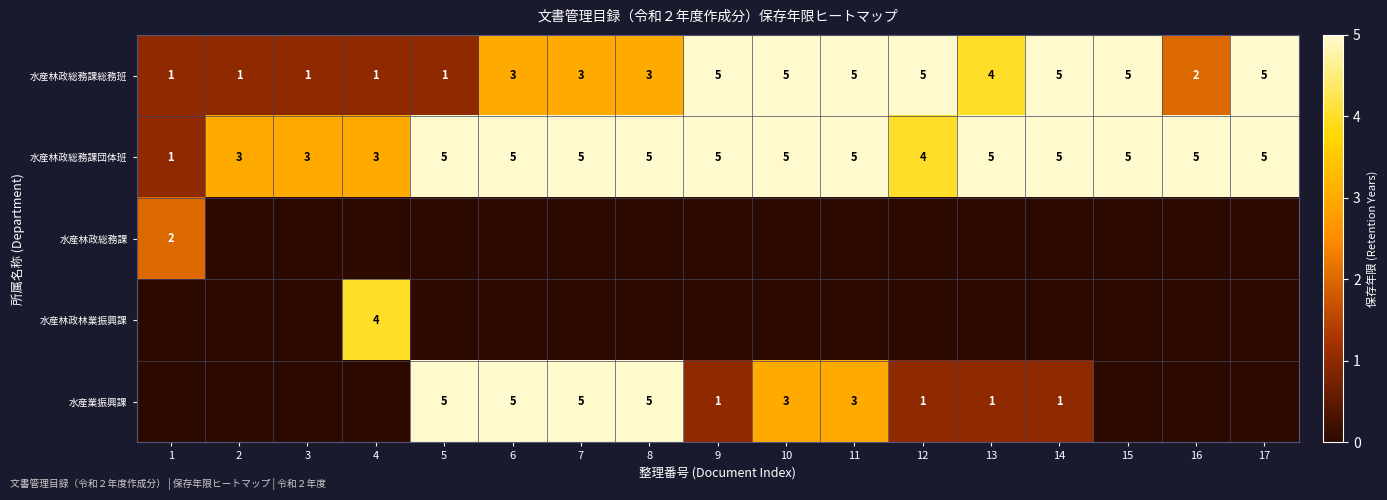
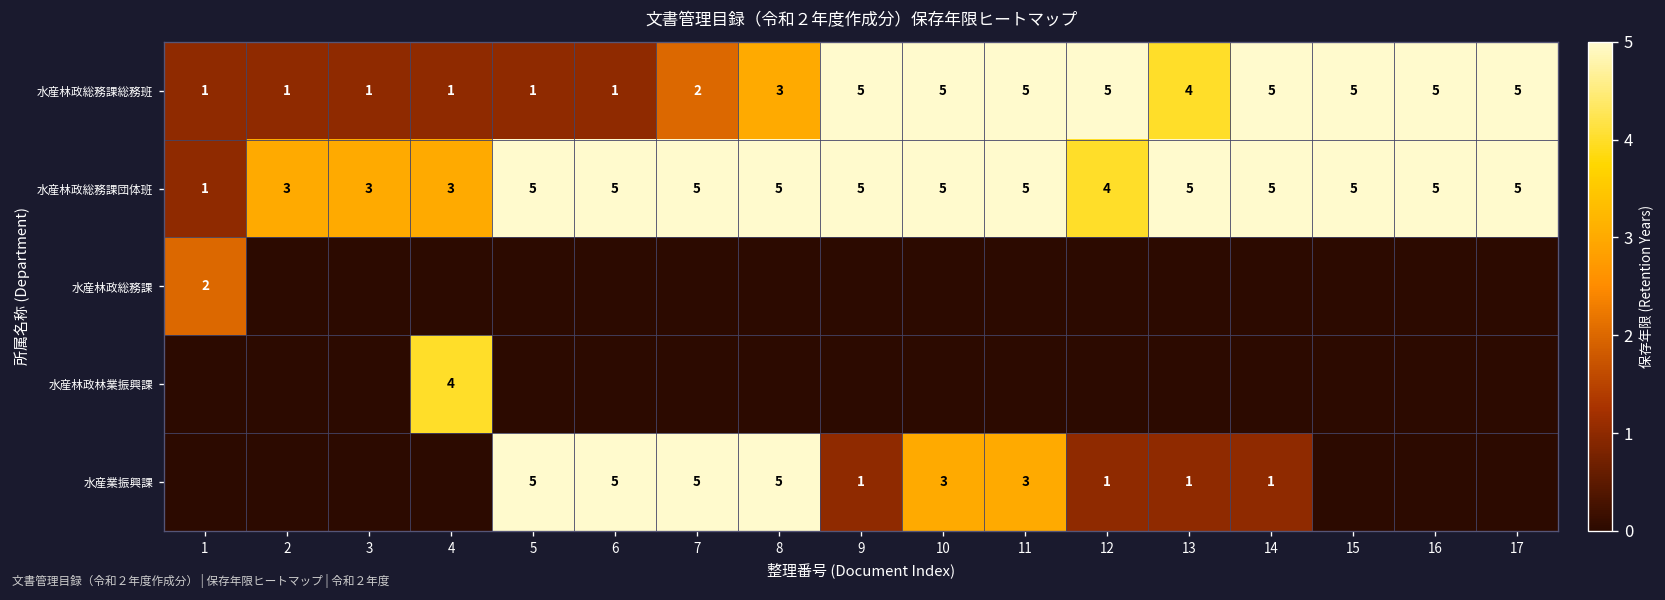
  {
    "水産林政総務課総務班": {
      "1": 1,
      "2": 1,
      "3": 1,
      "4": 1,
      "5": 1,
-     "6": 3,
-     "7": 3,
+     "6": 1,
+     "7": 2,
      "8": 3,
      "9": 5,
      "10": 5,
      "11": 5,
      "12": 5,
      "13": 4,
      "14": 5,
      "15": 5,
-     "16": 2,
+     "16": 5,
      "17": 5
    },
    "水産林政総務課団体班": {
      "1": 1,
      "2": 3,
      "3": 3,
      "4": 3,
      "5": 5,
      "6": 5,
      "7": 5,
      "8": 5,
      "9": 5,
      "10": 5,
      "11": 5,
      "12": 4,
      "13": 5,
      "14": 5,
      "15": 5,
      "16": 5,
      "17": 5
    },
    "水産林政総務課": {
      "1": 2
    },
    "水産林政林業振興課": {
      "4": 4
    },
    "水産業振興課": {
      "5": 5,
      "6": 5,
      "7": 5,
      "8": 5,
      "9": 1,
      "10": 3,
      "11": 3,
      "12": 1,
      "13": 1,
      "14": 1
    }
  }
